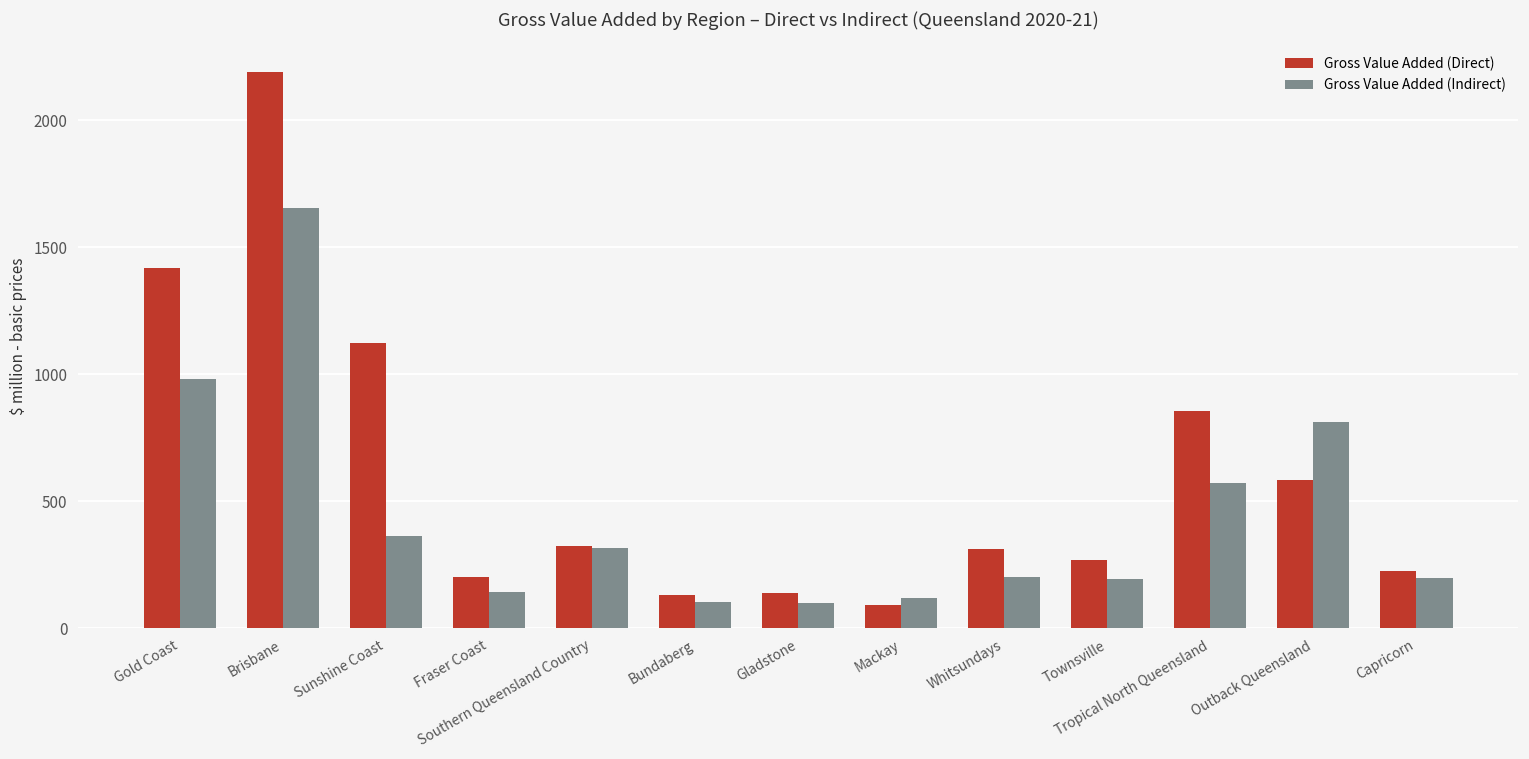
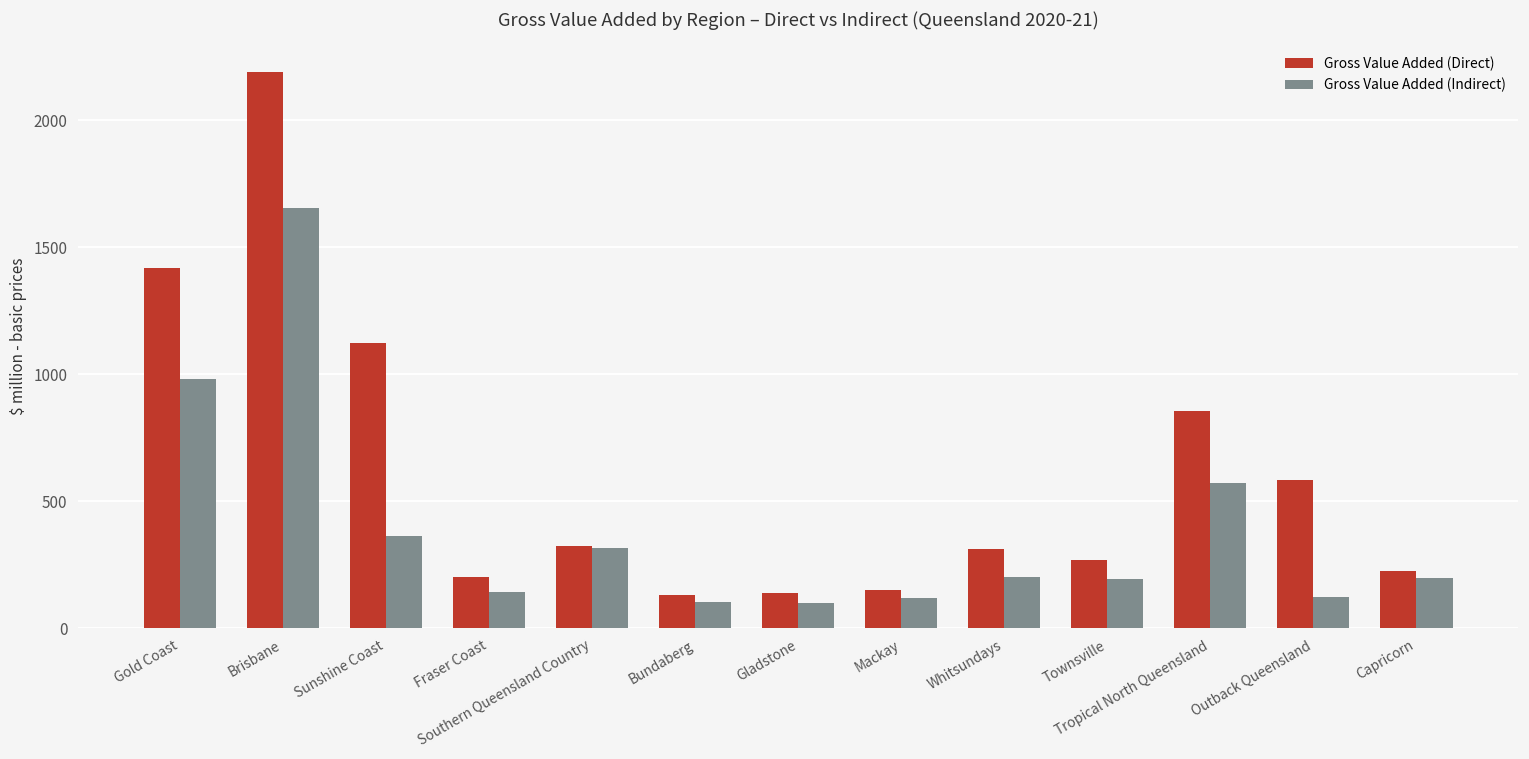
  {
    "Gross Value Added (Direct)": {
      "Gold Coast": 1420,
      "Brisbane": 2190,
      "Sunshine Coast": 1120,
      "Fraser Coast": 200,
      "Southern Queensland Country": 320,
      "Bundaberg": 130,
      "Gladstone": 140,
-     "Mackay": 90,
+     "Mackay": 150,
      "Whitsundays": 310,
      "Townsville": 270,
      "Tropical North Queensland": 860,
      "Outback Queensland": 580,
      "Capricorn": 230
    },
    "Gross Value Added (Indirect)": {
      "Gold Coast": 980,
      "Brisbane": 1650,
      "Sunshine Coast": 360,
      "Fraser Coast": 140,
      "Southern Queensland Country": 320,
      "Bundaberg": 100,
      "Gladstone": 100,
      "Mackay": 120,
      "Whitsundays": 200,
      "Townsville": 190,
      "Tropical North Queensland": 570,
-     "Outback Queensland": 810,
+     "Outback Queensland": 120,
      "Capricorn": 200
    }
  }
